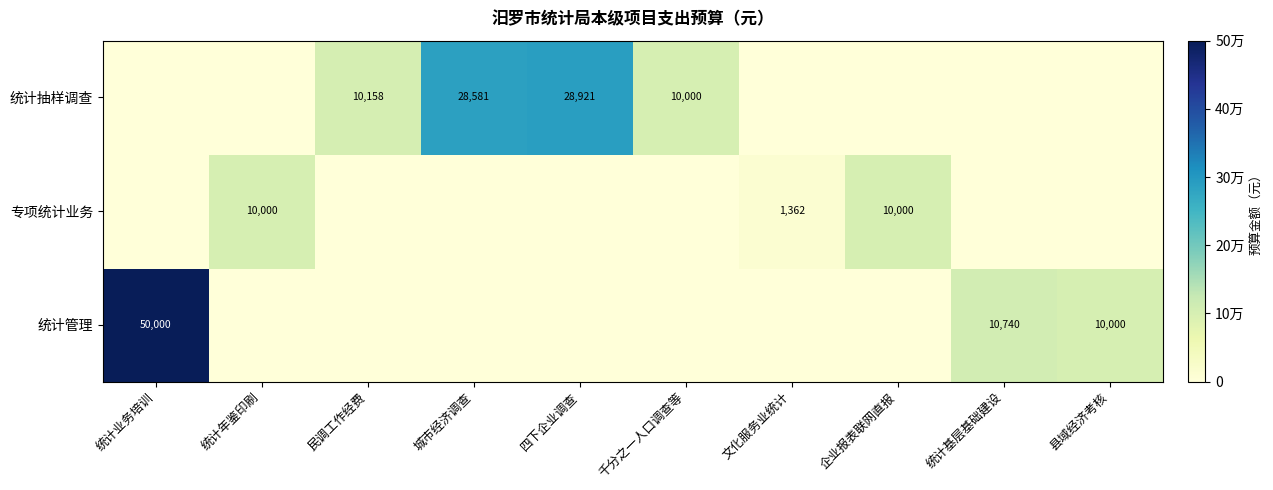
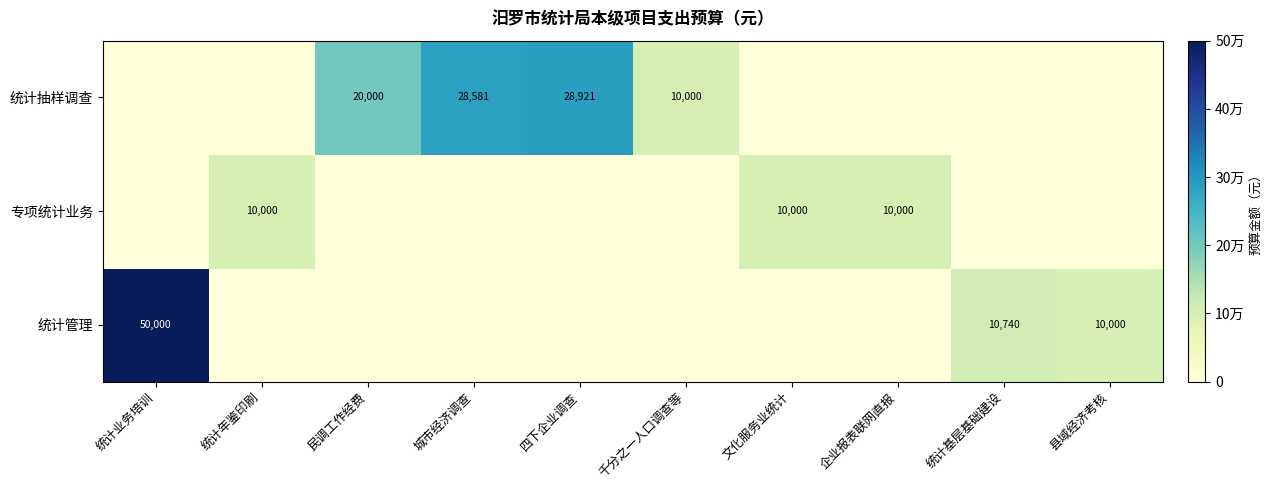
  {
    "统计抽样调查": {
-     "民调工作经费": "10,158",
+     "民调工作经费": "20,000",
      "城市经济调查": "28,581",
      "四下企业调查": "28,921",
      "千分之一人口调查等": "10,000"
    },
    "专项统计业务": {
      "统计年鉴印刷": "10,000",
-     "文化服务业统计": "1,362",
+     "文化服务业统计": "10,000",
      "企业报表联网直报": "10,000"
    },
    "统计管理": {
      "统计业务培训": "50,000",
      "统计基层基础建设": "10,740",
      "县域经济考核": "10,000"
    }
  }
